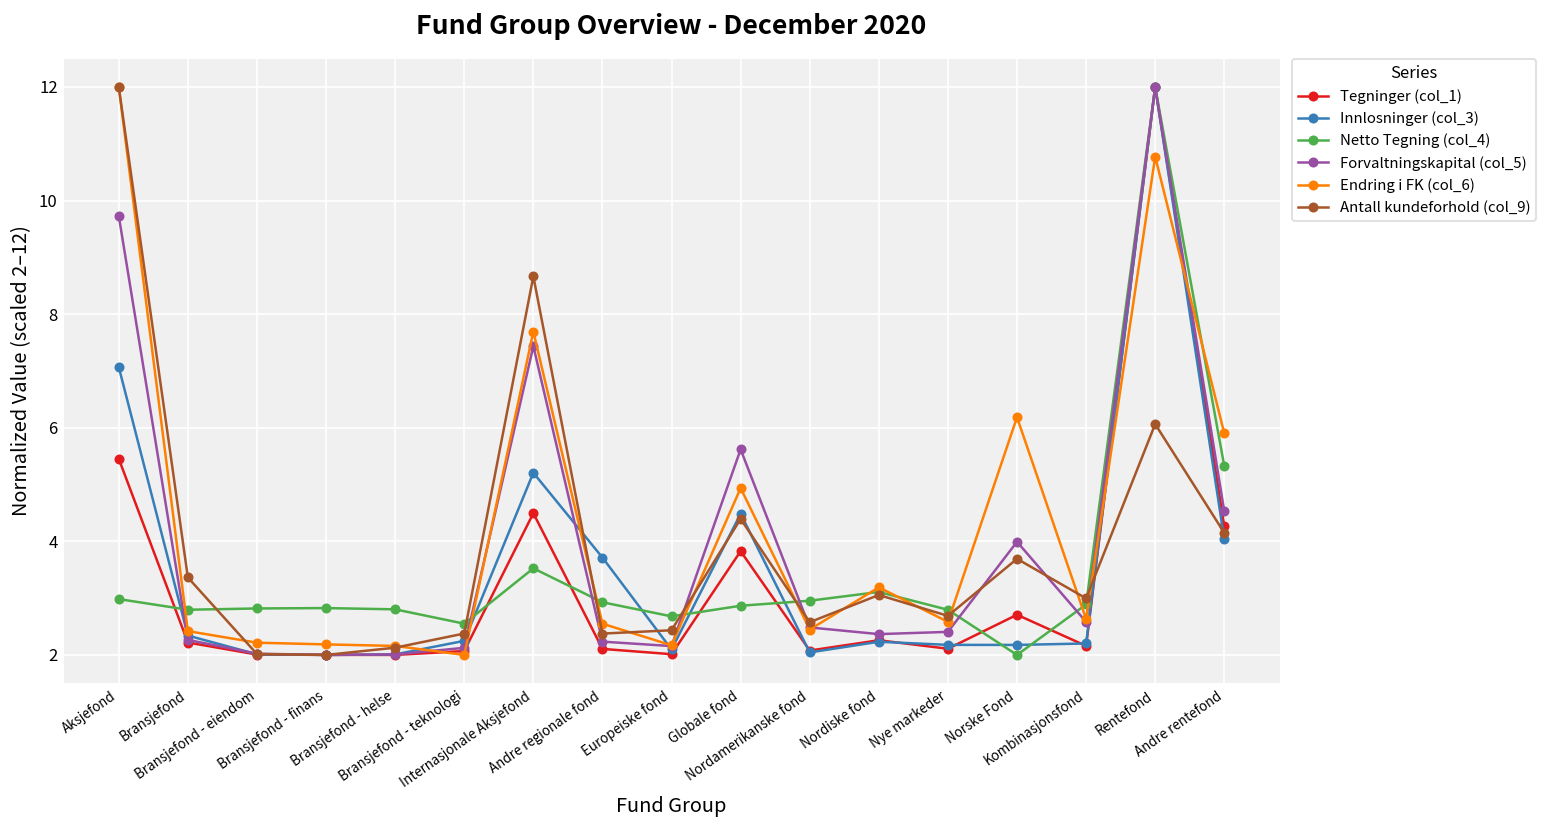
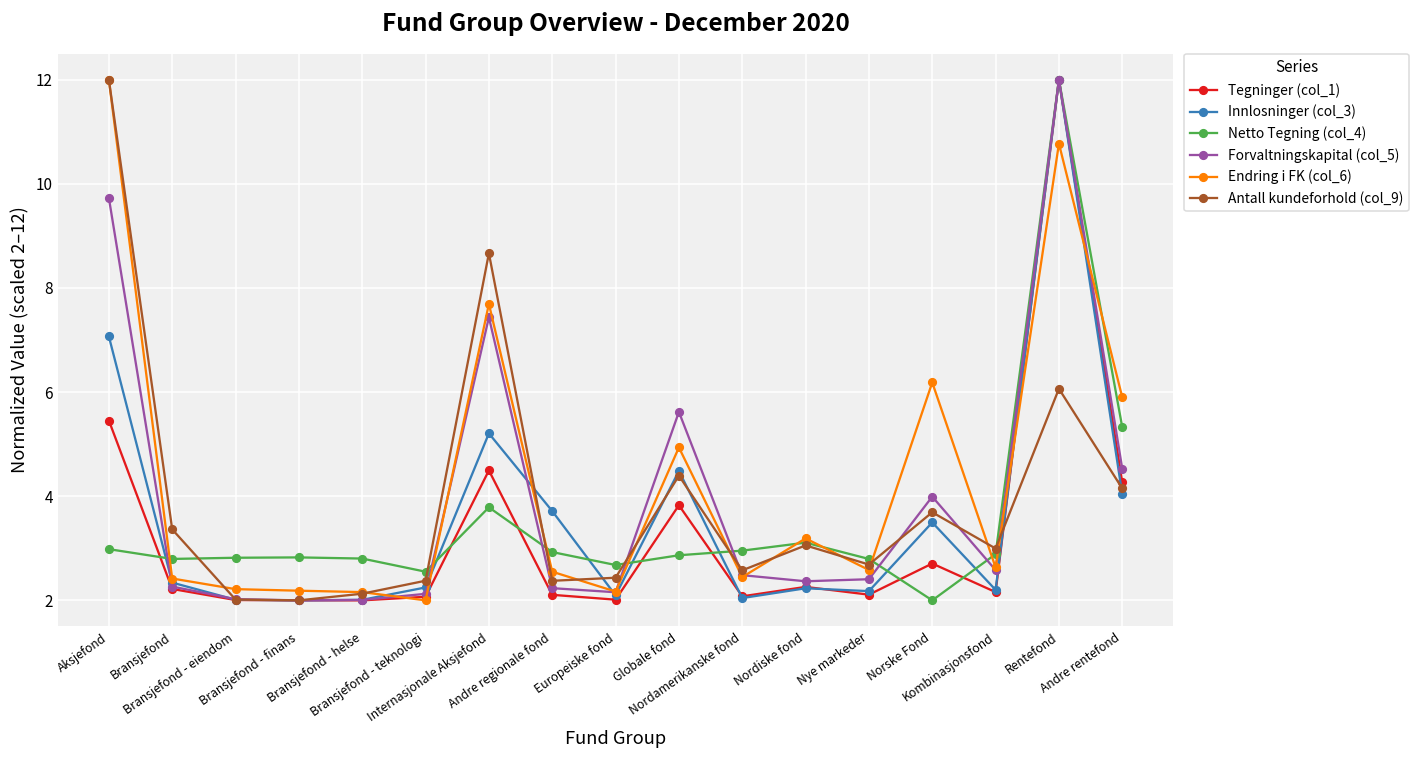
  {
    "Tegninger (col_1)": {
      "Aksjefond": 5.5,
      "Bransjefond - teknologi": 2.1,
      "Internasjonale Aksjefond": 4.5,
      "Andre regionale fond": 2.1,
      "Europeiske fond": 2.0,
      "Globale fond": 3.8,
      "Nye markeder": 2.1,
      "Norske Fond": 2.7,
      "Andre rentefond": 4.3
    },
    "Innlosninger (col_3)": {
      "Aksjefond": 7.1,
      "Bransjefond": 2.3,
      "Bransjefond - teknologi": 2.2,
      "Internasjonale Aksjefond": 5.2,
      "Andre regionale fond": 3.7,
      "Europeiske fond": 2.1,
      "Globale fond": 4.5,
      "Nye markeder": 2.2,
-     "Norske Fond": 2.2,
+     "Norske Fond": 3.5,
      "Andre rentefond": 4.0
    },
    "Netto Tegning (col_4)": {
      "Aksjefond": 3.0,
      "Bransjefond": 2.8,
      "Bransjefond - eiendom": 2.8,
      "Bransjefond - finans": 2.8,
      "Bransjefond - helse": 2.8,
      "Bransjefond - teknologi": 2.6,
-     "Internasjonale Aksjefond": 3.5,
+     "Internasjonale Aksjefond": 3.8,
      "Andre regionale fond": 2.9,
      "Europeiske fond": 2.7,
      "Globale fond": 2.9,
      "Nordamerikanske fond": 3.0,
      "Nye markeder": 2.8,
      "Norske Fond": 2.0,
      "Kombinasjonsfond": 2.9,
      "Andre rentefond": 5.3
    },
    "Forvaltningskapital (col_5)": {
      "Aksjefond": 9.7,
      "Bransjefond - teknologi": 2.1,
      "Internasjonale Aksjefond": 7.4,
      "Andre regionale fond": 2.2,
      "Globale fond": 5.6,
      "Nordiske fond": 2.4,
      "Nye markeder": 2.4,
      "Norske Fond": 4.0,
      "Andre rentefond": 4.5
    },
    "Endring i FK (col_6)": {
      "Bransjefond": 2.4,
      "Bransjefond - eiendom": 2.2,
      "Bransjefond - finans": 2.2,
      "Bransjefond - teknologi": 2.0,
      "Internasjonale Aksjefond": 7.7,
      "Andre regionale fond": 2.6,
      "Globale fond": 4.9,
      "Nordiske fond": 3.2,
      "Nye markeder": 2.6,
      "Norske Fond": 6.2,
      "Rentefond": 10.8,
      "Andre rentefond": 5.9
    },
    "Antall kundeforhold (col_9)": {
      "Bransjefond": 3.4,
      "Bransjefond - teknologi": 2.4,
      "Internasjonale Aksjefond": 8.7,
      "Andre regionale fond": 2.4,
      "Europeiske fond": 2.4,
      "Globale fond": 4.4,
      "Nordamerikanske fond": 2.6,
      "Nye markeder": 2.7,
      "Norske Fond": 3.7,
      "Kombinasjonsfond": 3.0,
      "Rentefond": 6.1,
      "Andre rentefond": 4.1
    }
  }
